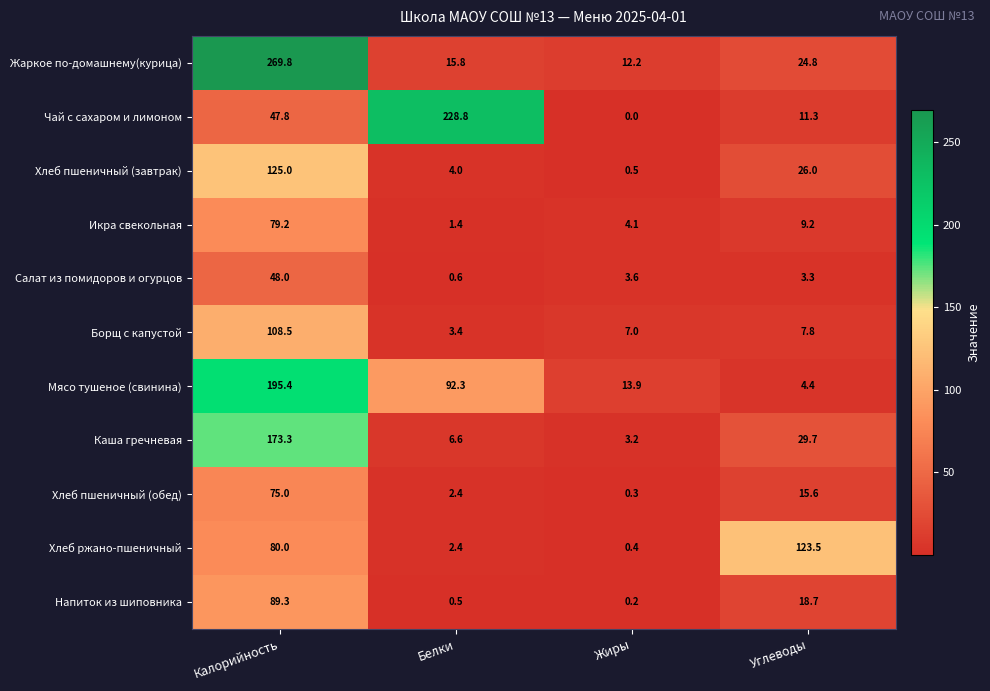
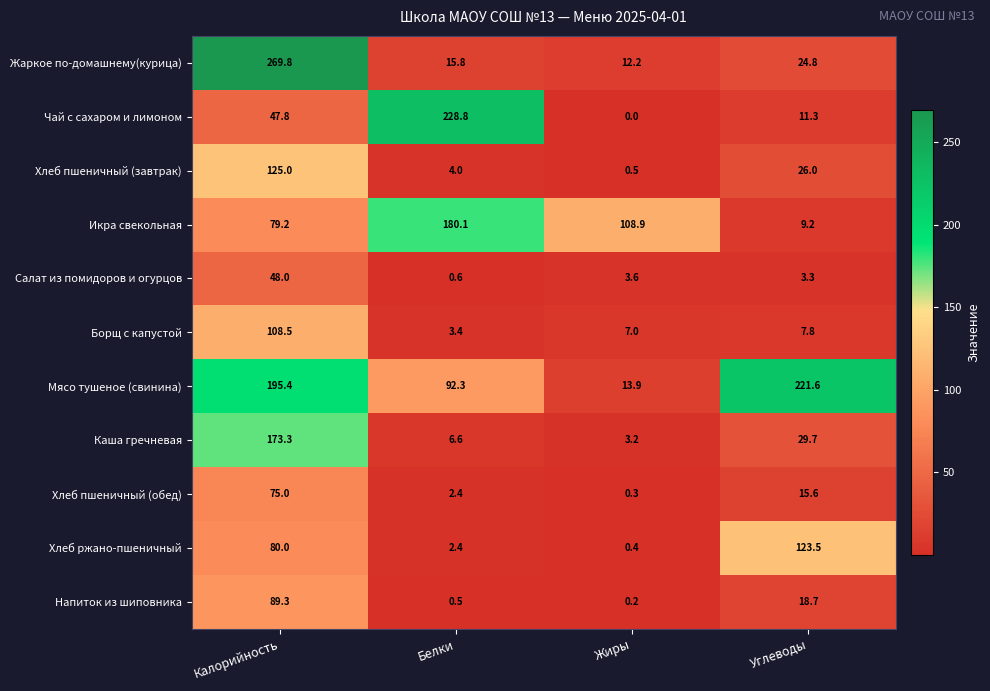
  {
    "Жаркое по-домашнему(курица)": {
      "Калорийность": 269.8,
      "Белки": 15.8,
      "Жиры": 12.2,
      "Углеводы": 24.8
    },
    "Чай с сахаром и лимоном": {
      "Калорийность": 47.8,
      "Белки": 228.8,
      "Жиры": 0.0,
      "Углеводы": 11.3
    },
    "Хлеб пшеничный (завтрак)": {
      "Калорийность": 125.0,
      "Белки": 4.0,
      "Жиры": 0.5,
      "Углеводы": 26.0
    },
    "Икра свекольная": {
      "Калорийность": 79.2,
-     "Белки": 1.4,
-     "Жиры": 4.1,
+     "Белки": 180.1,
+     "Жиры": 108.9,
      "Углеводы": 9.2
    },
    "Салат из помидоров и огурцов": {
      "Калорийность": 48.0,
      "Белки": 0.6,
      "Жиры": 3.6,
      "Углеводы": 3.3
    },
    "Борщ с капустой": {
      "Калорийность": 108.5,
      "Белки": 3.4,
      "Жиры": 7.0,
      "Углеводы": 7.8
    },
    "Мясо тушеное (свинина)": {
      "Калорийность": 195.4,
      "Белки": 92.3,
      "Жиры": 13.9,
-     "Углеводы": 4.4
+     "Углеводы": 221.6
    },
    "Каша гречневая": {
      "Калорийность": 173.3,
      "Белки": 6.6,
      "Жиры": 3.2,
      "Углеводы": 29.7
    },
    "Хлеб пшеничный (обед)": {
      "Калорийность": 75.0,
      "Белки": 2.4,
      "Жиры": 0.3,
      "Углеводы": 15.6
    },
    "Хлеб ржано-пшеничный": {
      "Калорийность": 80.0,
      "Белки": 2.4,
      "Жиры": 0.4,
      "Углеводы": 123.5
    },
    "Напиток из шиповника": {
      "Калорийность": 89.3,
      "Белки": 0.5,
      "Жиры": 0.2,
      "Углеводы": 18.7
    }
  }
